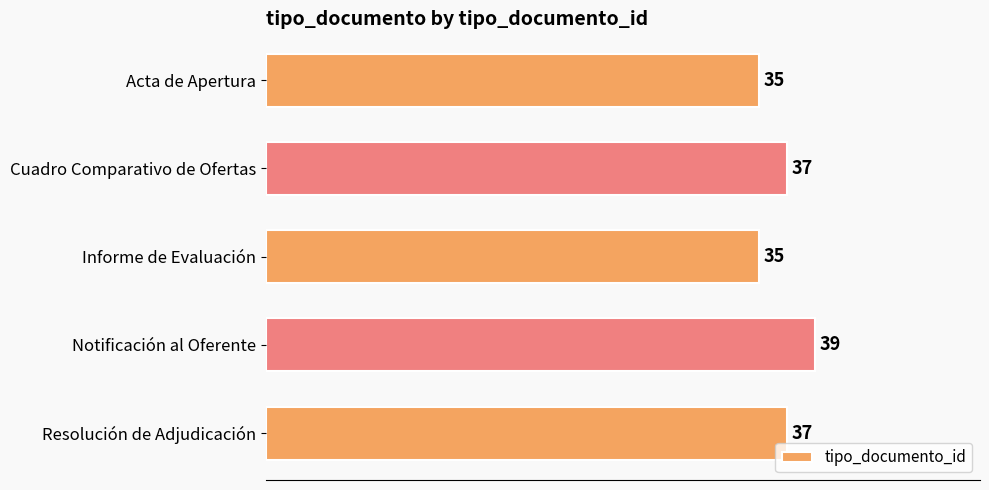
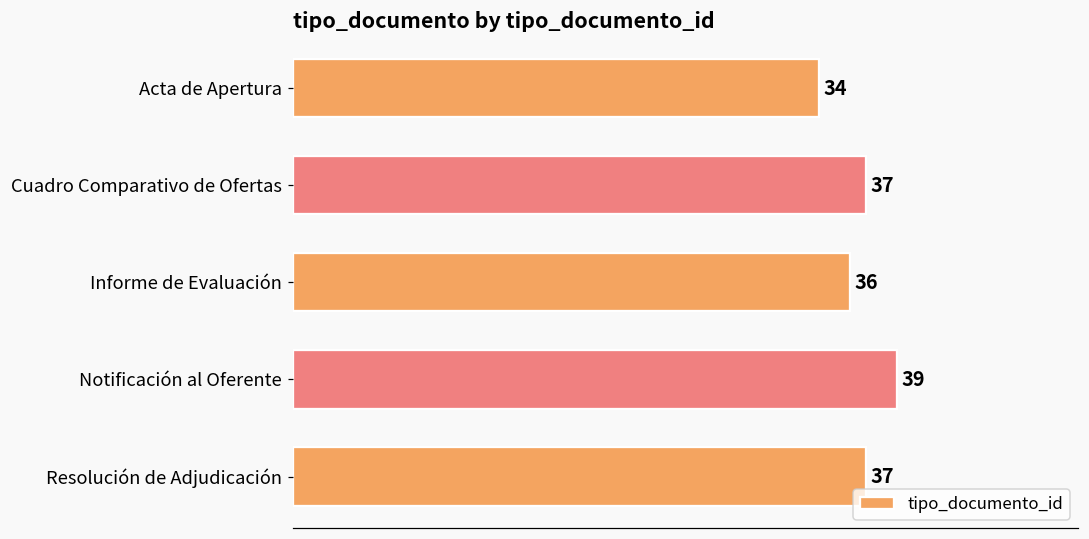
  {
-   "Acta de Apertura": 35,
+   "Acta de Apertura": 34,
    "Cuadro Comparativo de Ofertas": 37,
-   "Informe de Evaluación": 35,
+   "Informe de Evaluación": 36,
    "Notificación al Oferente": 39,
    "Resolución de Adjudicación": 37
  }
